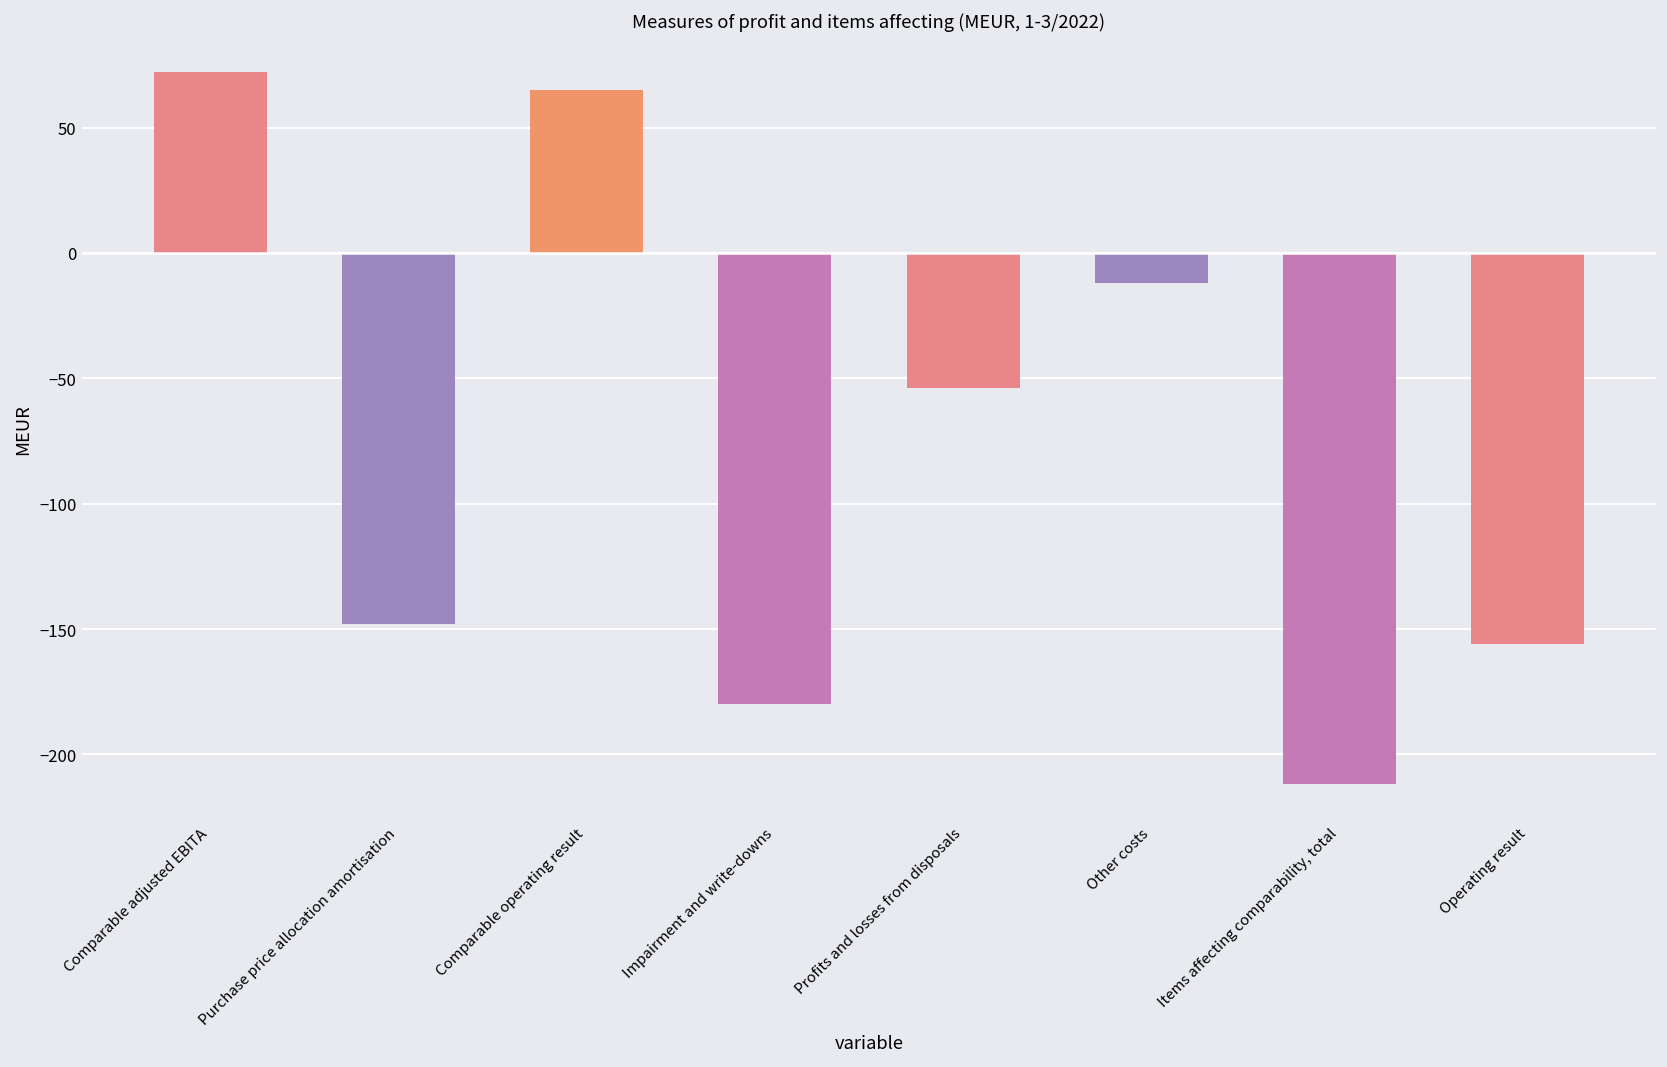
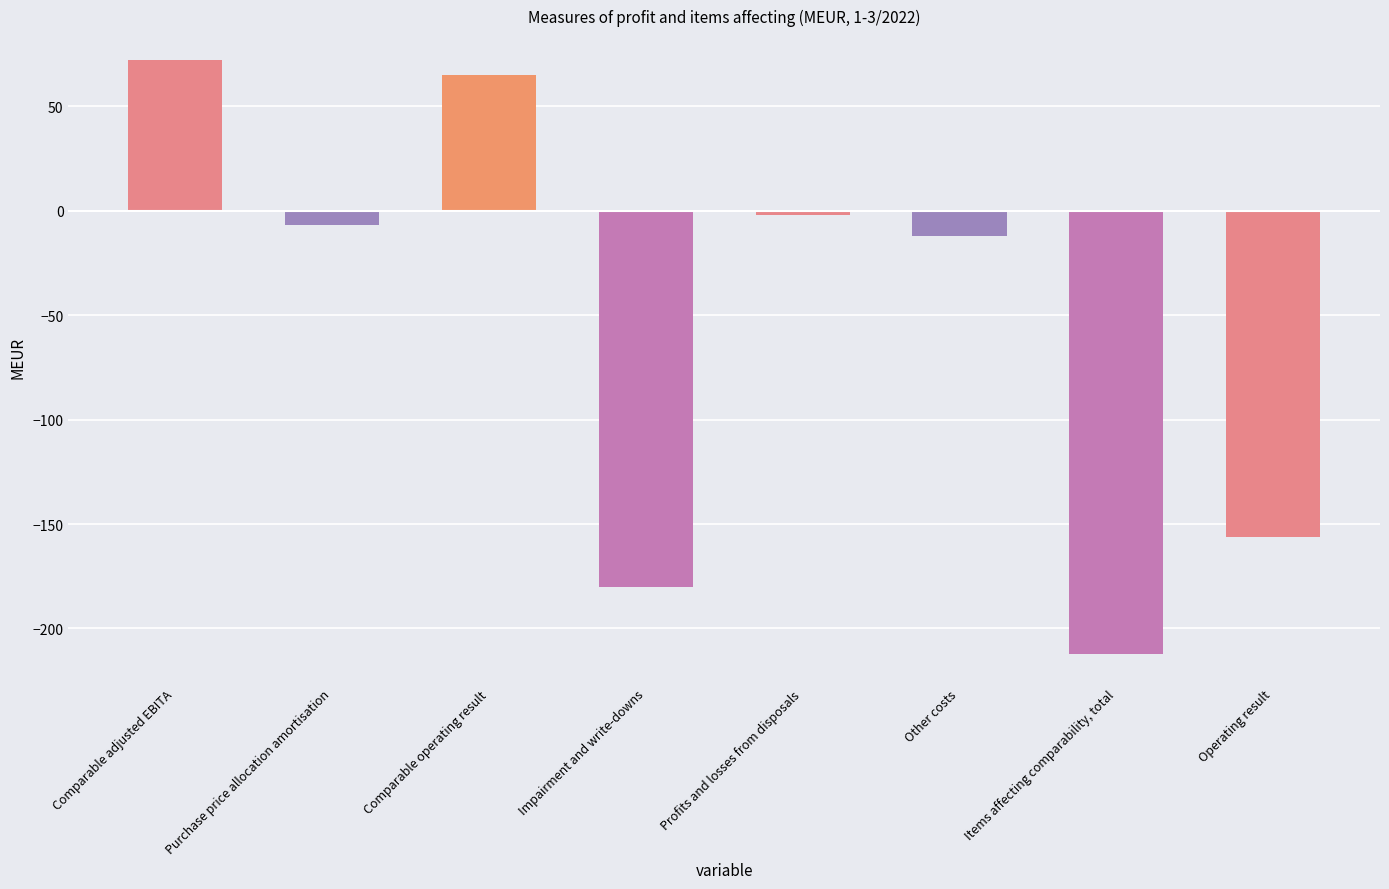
  {
    "Comparable adjusted EBITA": 72,
-   "Purchase price allocation amortisation": -148,
+   "Purchase price allocation amortisation": -7,
    "Comparable operating result": 65,
    "Impairment and write-downs": -180,
-   "Profits and losses from disposals": -54,
+   "Profits and losses from disposals": -2,
    "Other costs": -12,
    "Items affecting comparability, total": -212,
    "Operating result": -156
  }
